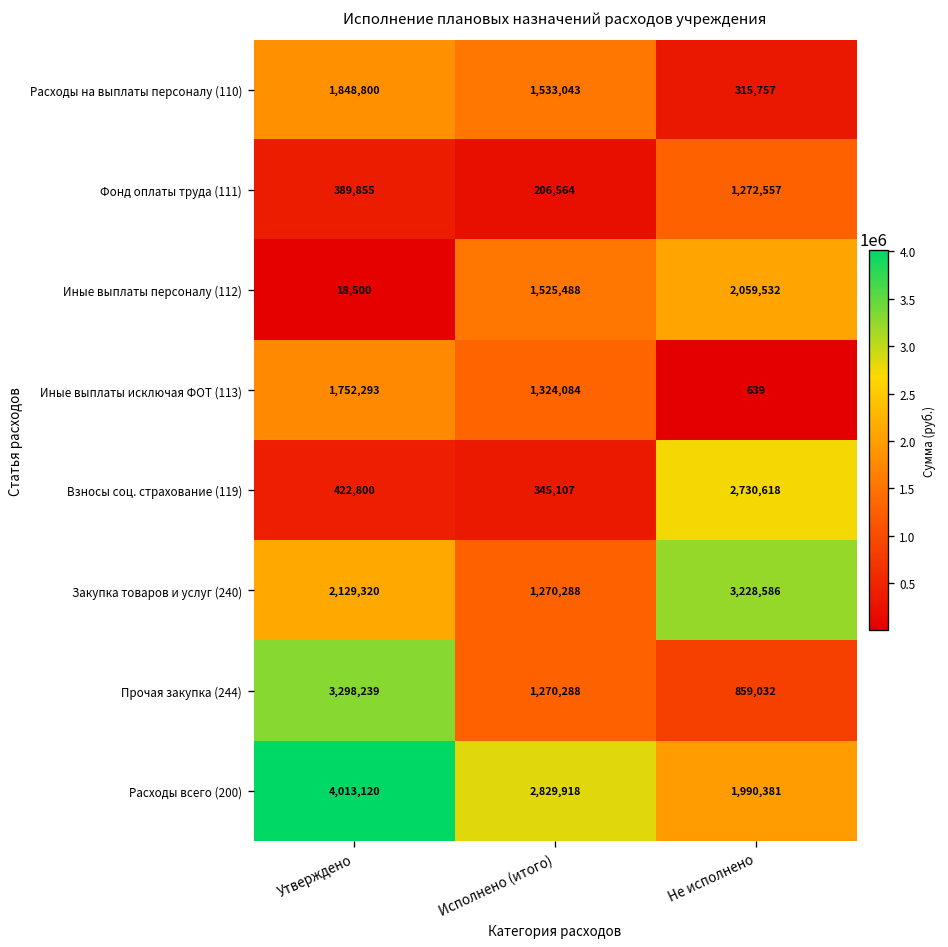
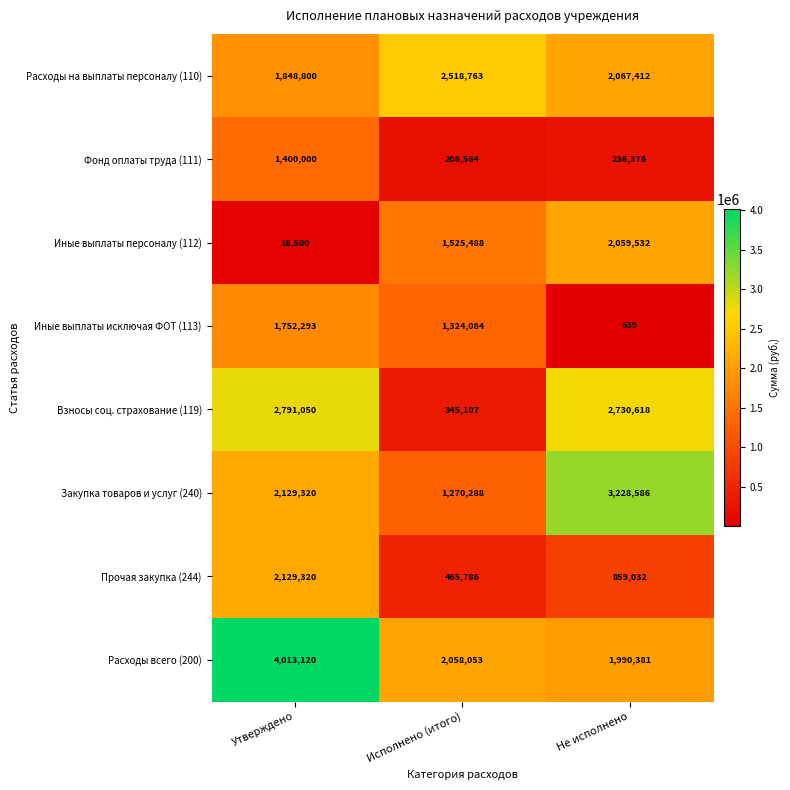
  {
    "Расходы на выплаты персоналу (110)": {
      "Утверждено": "1,848,800",
-     "Исполнено (итого)": "1,533,043",
-     "Не исполнено": "315,757"
+     "Исполнено (итого)": "2,518,763",
+     "Не исполнено": "2,067,412"
    },
    "Фонд оплаты труда (111)": {
-     "Утверждено": "389,855",
+     "Утверждено": "1,400,000",
      "Исполнено (итого)": "206,564",
-     "Не исполнено": "1,272,557"
+     "Не исполнено": "236,376"
    },
    "Иные выплаты персоналу (112)": {
      "Утверждено": "18,500",
      "Исполнено (итого)": "1,525,488",
      "Не исполнено": "2,059,532"
    },
    "Иные выплаты исключая ФОТ (113)": {
      "Утверждено": "1,752,293",
      "Исполнено (итого)": "1,324,084",
      "Не исполнено": "639"
    },
    "Взносы соц. страхование (119)": {
-     "Утверждено": "422,800",
+     "Утверждено": "2,791,050",
      "Исполнено (итого)": "345,107",
      "Не исполнено": "2,730,618"
    },
    "Закупка товаров и услуг (240)": {
      "Утверждено": "2,129,320",
      "Исполнено (итого)": "1,270,288",
      "Не исполнено": "3,228,586"
    },
    "Прочая закупка (244)": {
-     "Утверждено": "3,298,239",
-     "Исполнено (итого)": "1,270,288",
+     "Утверждено": "2,129,320",
+     "Исполнено (итого)": "465,786",
      "Не исполнено": "859,032"
    },
    "Расходы всего (200)": {
      "Утверждено": "4,013,120",
-     "Исполнено (итого)": "2,829,918",
+     "Исполнено (итого)": "2,058,053",
      "Не исполнено": "1,990,381"
    }
  }
